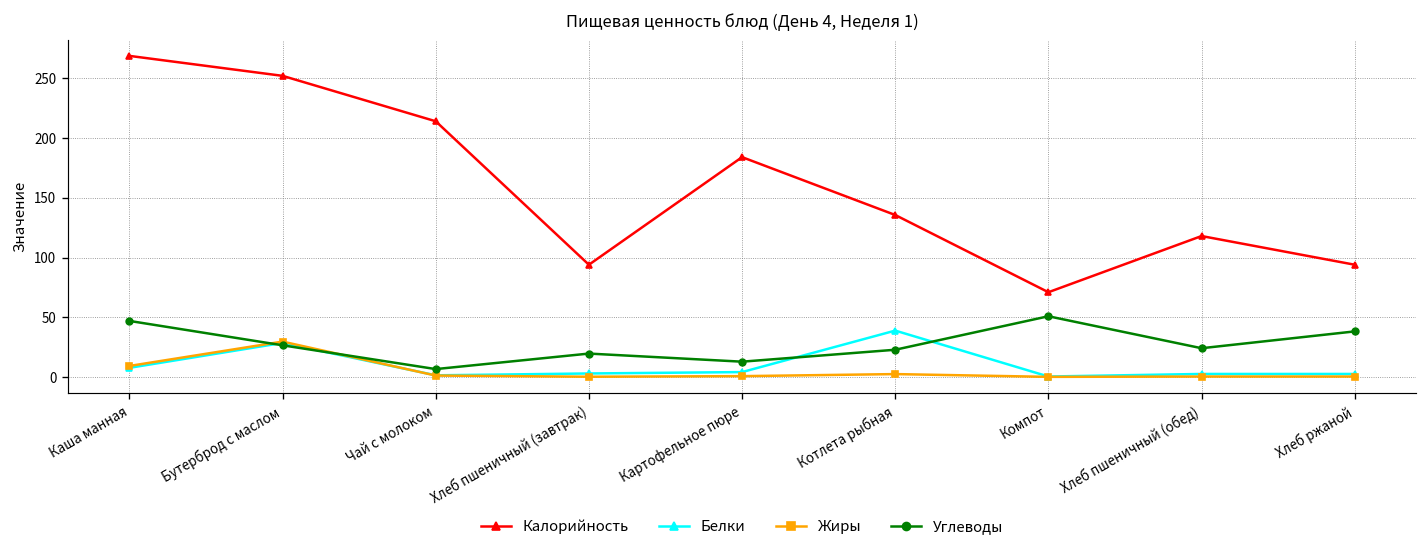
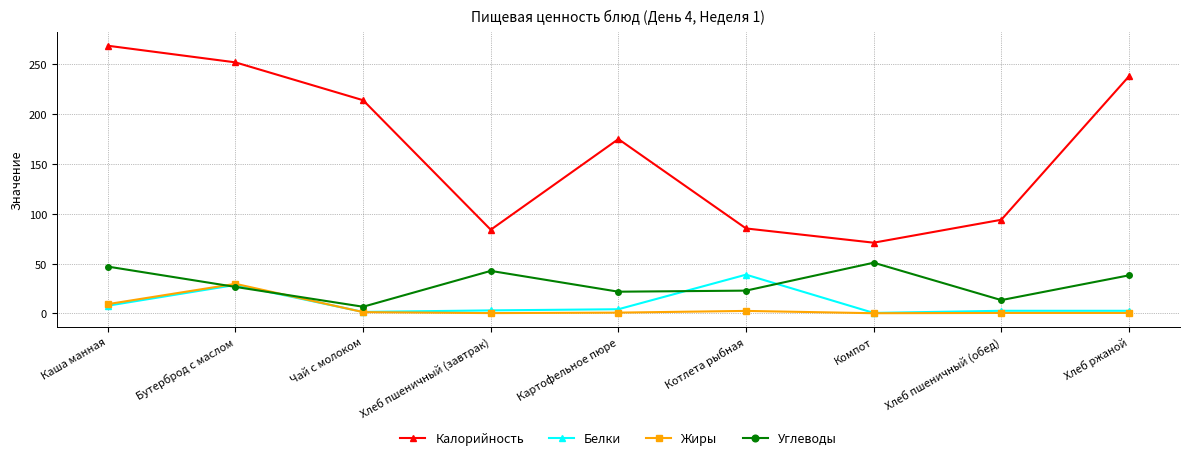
  {
    "Калорийность": {
      "Каша манная": 270,
      "Бутерброд с маслом": 250,
      "Чай с молоком": 210,
-     "Хлеб пшеничный (завтрак)": 90,
-     "Картофельное пюре": 184,
-     "Котлета рыбная": 140,
+     "Хлеб пшеничный (завтрак)": 80,
+     "Картофельное пюре": 175,
+     "Котлета рыбная": 90,
      "Компот": 70,
-     "Хлеб пшеничный (обед)": 120,
-     "Хлеб ржаной": 90
+     "Хлеб пшеничный (обед)": 90,
+     "Хлеб ржаной": 240
    },
    "Белки": {
      "Хлеб пшеничный (завтрак)": 0,
      "Картофельное пюре": 0,
      "Котлета рыбная": 40
    },
    "Жиры": {
      "Хлеб пшеничный (завтрак)": 0,
      "Картофельное пюре": 0,
      "Котлета рыбная": 0
    },
    "Углеводы": {
      "Каша манная": 50,
      "Чай с молоком": 10,
-     "Хлеб пшеничный (завтрак)": 20,
-     "Картофельное пюре": 10,
+     "Хлеб пшеничный (завтрак)": 40,
+     "Картофельное пюре": 20,
      "Котлета рыбная": 20,
      "Компот": 50,
-     "Хлеб пшеничный (обед)": 20,
+     "Хлеб пшеничный (обед)": 10,
      "Хлеб ржаной": 40
    }
  }
